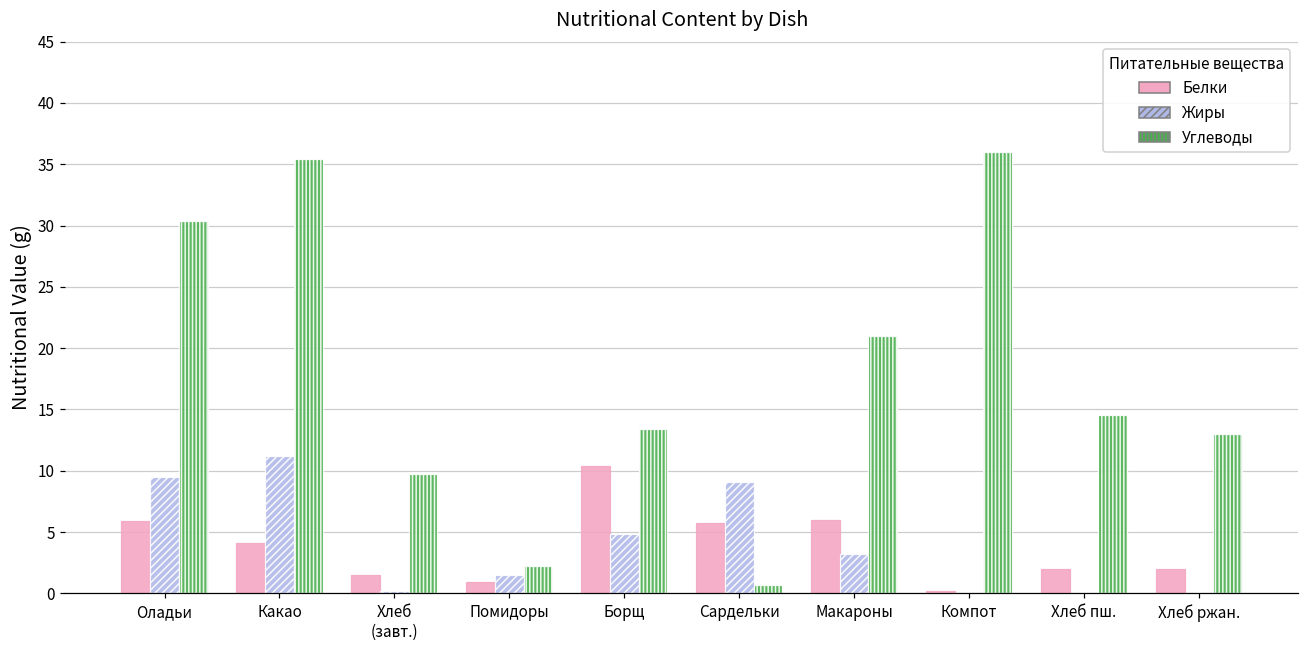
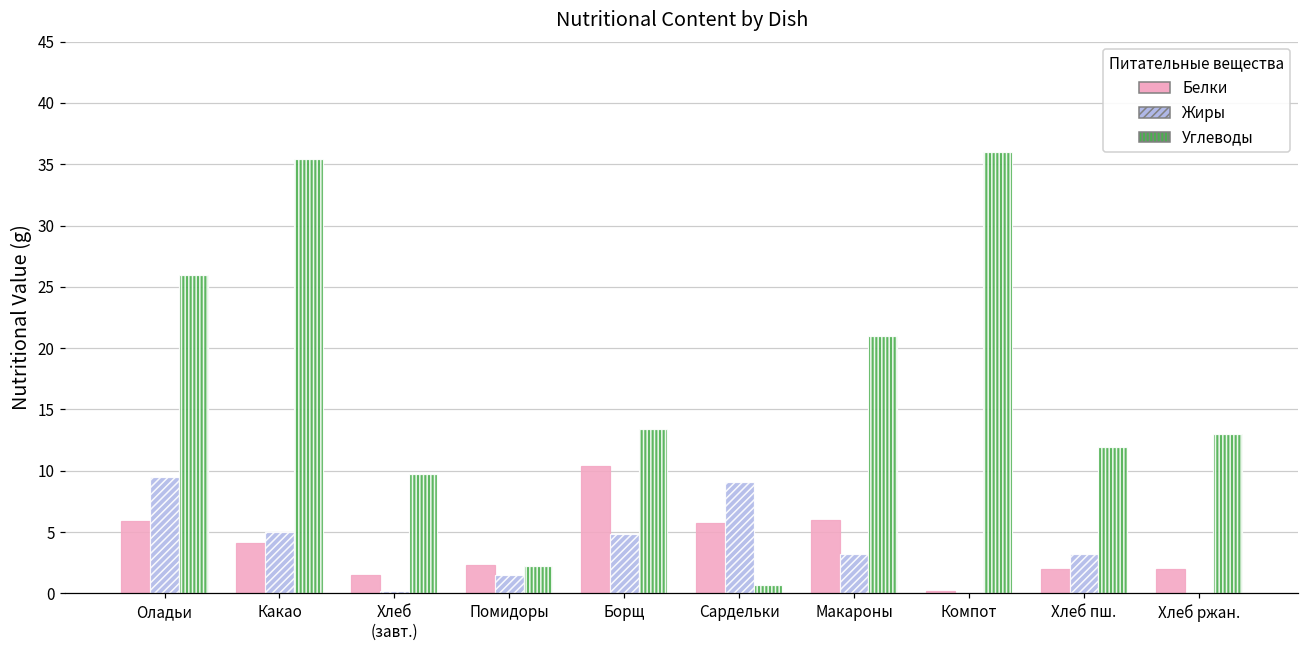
  {
    "Белки": {
      "Оладьи": 5.9,
      "Какао": 4.1,
      "Хлеб (завт.)": 1.5,
-     "Помидоры": 0.9,
+     "Помидоры": 2.3,
      "Борщ": 10.4,
      "Сардельки": 5.7,
      "Макароны": 6.0,
      "Хлеб пш.": 2.0,
      "Хлеб ржан.": 2.0
    },
    "Жиры": {
      "Оладьи": 9.5,
-     "Какао": 11.2,
+     "Какао": 5.0,
      "Помидоры": 1.5,
      "Борщ": 4.8,
      "Сардельки": 9.1,
      "Макароны": 3.2,
      "Компот": 0.0,
-     "Хлеб пш.": 0.0,
+     "Хлеб пш.": 3.2,
      "Хлеб ржан.": 0.0
    },
    "Углеводы": {
-     "Оладьи": 30.4,
+     "Оладьи": 26.0,
      "Какао": 35.4,
      "Хлеб (завт.)": 9.7,
      "Помидоры": 2.2,
      "Борщ": 13.4,
      "Сардельки": 0.7,
      "Макароны": 21.0,
      "Компот": 36.0,
-     "Хлеб пш.": 14.6,
+     "Хлеб пш.": 11.9,
      "Хлеб ржан.": 13.0
    }
  }
